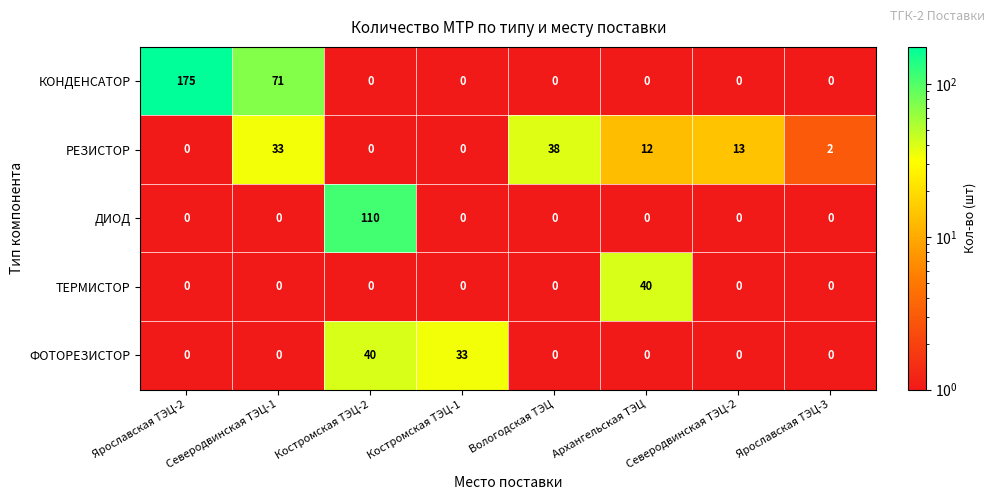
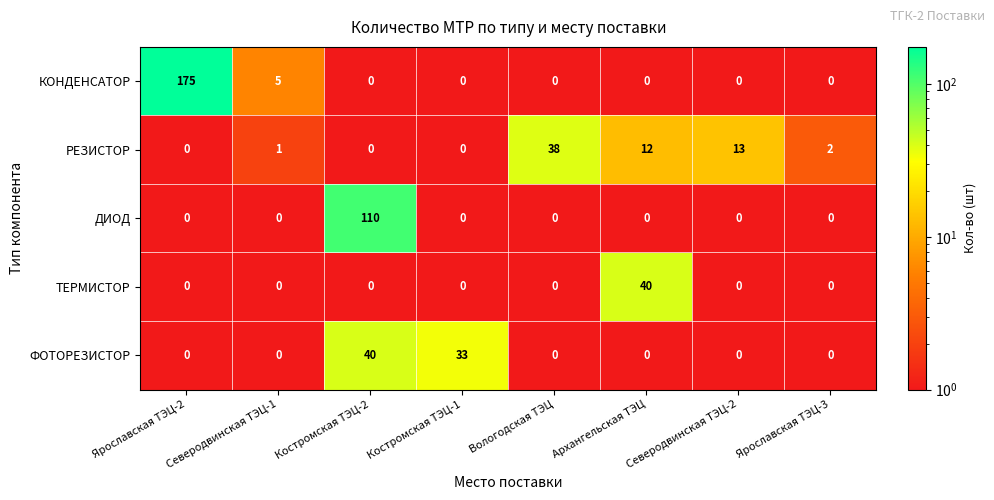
  {
    "КОНДЕНСАТОР": {
      "Ярославская ТЭЦ-2": 175,
-     "Северодвинская ТЭЦ-1": 71,
+     "Северодвинская ТЭЦ-1": 5,
      "Костромская ТЭЦ-2": 0,
      "Костромская ТЭЦ-1": 0,
      "Вологодская ТЭЦ": 0,
      "Архангельская ТЭЦ": 0,
      "Северодвинская ТЭЦ-2": 0,
      "Ярославская ТЭЦ-3": 0
    },
    "РЕЗИСТОР": {
      "Ярославская ТЭЦ-2": 0,
-     "Северодвинская ТЭЦ-1": 33,
+     "Северодвинская ТЭЦ-1": 1,
      "Костромская ТЭЦ-2": 0,
      "Костромская ТЭЦ-1": 0,
      "Вологодская ТЭЦ": 38,
      "Архангельская ТЭЦ": 12,
      "Северодвинская ТЭЦ-2": 13,
      "Ярославская ТЭЦ-3": 2
    },
    "ДИОД": {
      "Ярославская ТЭЦ-2": 0,
      "Северодвинская ТЭЦ-1": 0,
      "Костромская ТЭЦ-2": 110,
      "Костромская ТЭЦ-1": 0,
      "Вологодская ТЭЦ": 0,
      "Архангельская ТЭЦ": 0,
      "Северодвинская ТЭЦ-2": 0,
      "Ярославская ТЭЦ-3": 0
    },
    "ТЕРМИСТОР": {
      "Ярославская ТЭЦ-2": 0,
      "Северодвинская ТЭЦ-1": 0,
      "Костромская ТЭЦ-2": 0,
      "Костромская ТЭЦ-1": 0,
      "Вологодская ТЭЦ": 0,
      "Архангельская ТЭЦ": 40,
      "Северодвинская ТЭЦ-2": 0,
      "Ярославская ТЭЦ-3": 0
    },
    "ФОТОРЕЗИСТОР": {
      "Ярославская ТЭЦ-2": 0,
      "Северодвинская ТЭЦ-1": 0,
      "Костромская ТЭЦ-2": 40,
      "Костромская ТЭЦ-1": 33,
      "Вологодская ТЭЦ": 0,
      "Архангельская ТЭЦ": 0,
      "Северодвинская ТЭЦ-2": 0,
      "Ярославская ТЭЦ-3": 0
    }
  }
